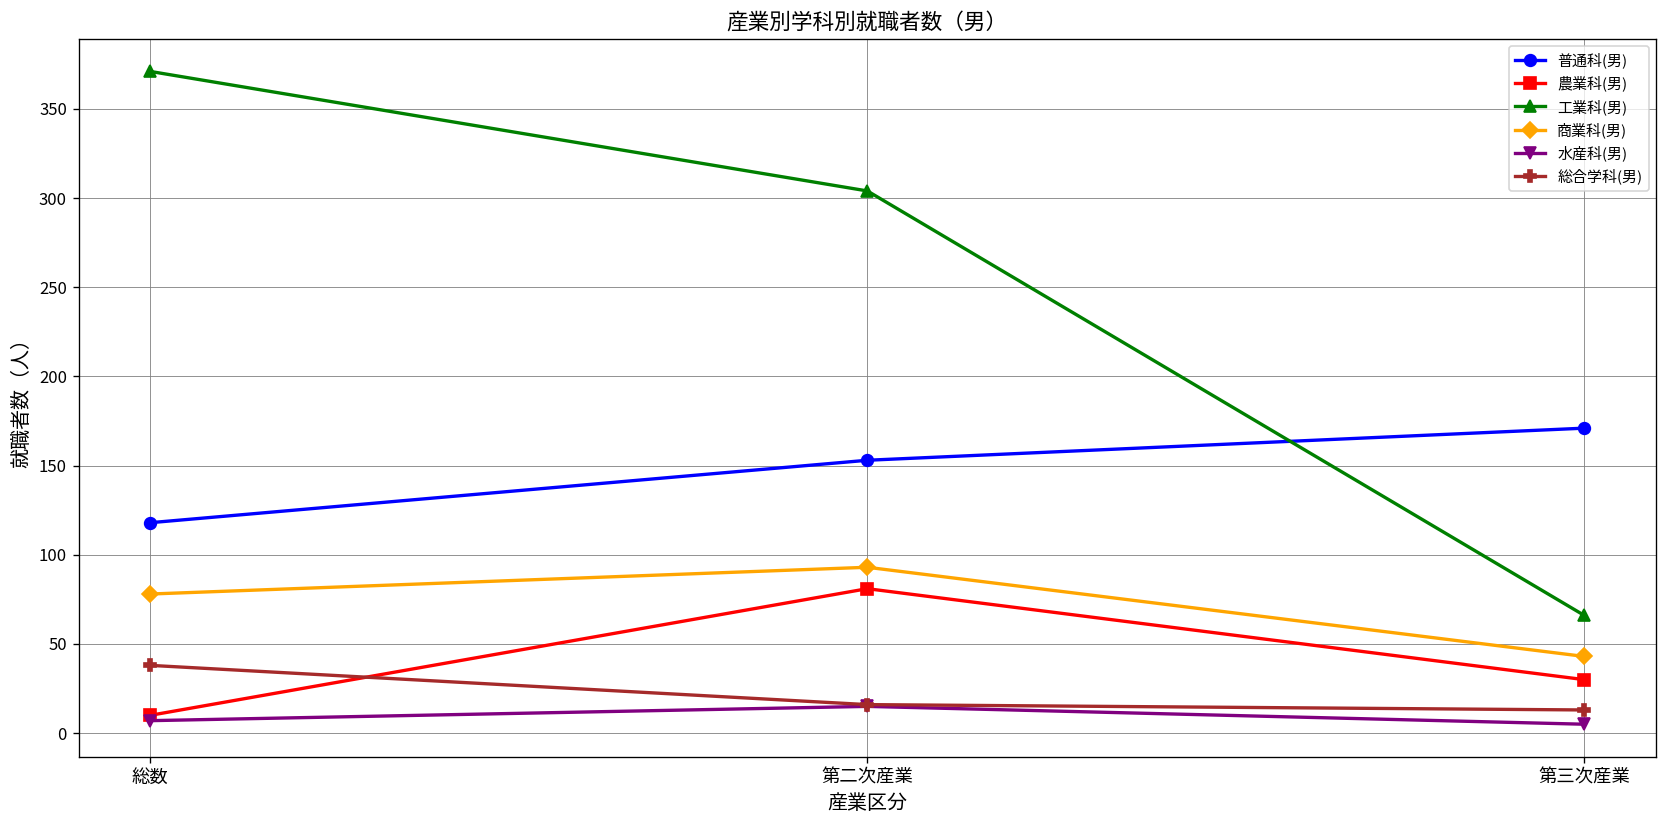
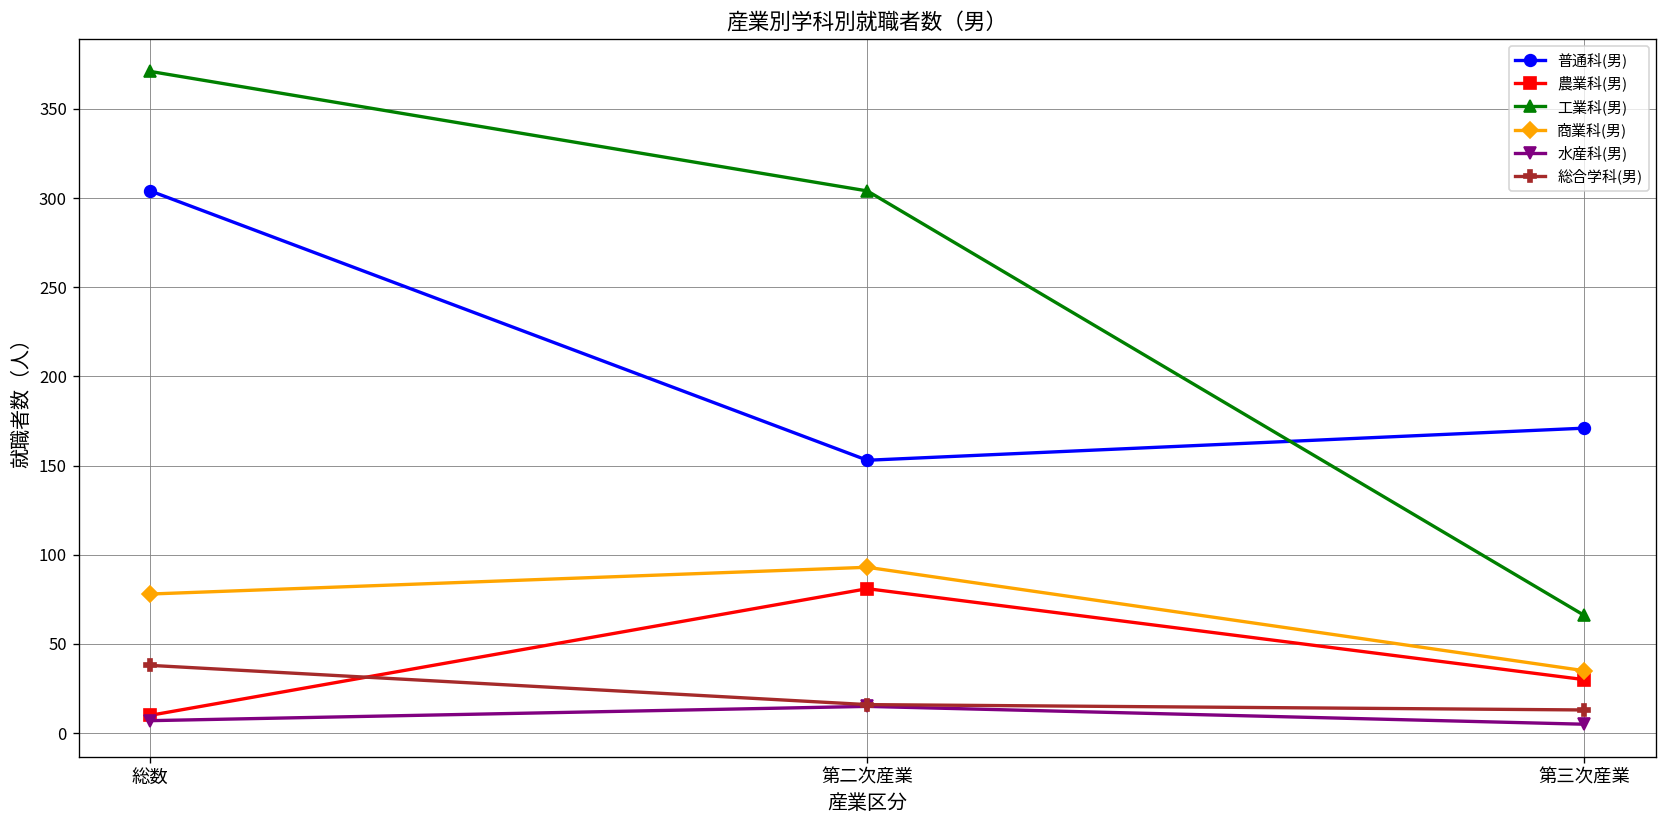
  {
    "普通科(男)": {
-     "総数": 118,
+     "総数": 304,
      "第二次産業": 153,
      "第三次産業": 171
    },
    "農業科(男)": {
      "総数": 10,
      "第二次産業": 81,
      "第三次産業": 30
    },
    "工業科(男)": {
      "総数": 371,
      "第二次産業": 304,
      "第三次産業": 66
    },
    "商業科(男)": {
      "総数": 78,
      "第二次産業": 93,
-     "第三次産業": 43
+     "第三次産業": 35
    },
    "水産科(男)": {
      "総数": 7,
      "第三次産業": 5
    },
    "総合学科(男)": {
      "総数": 38,
      "第三次産業": 13
    }
  }
